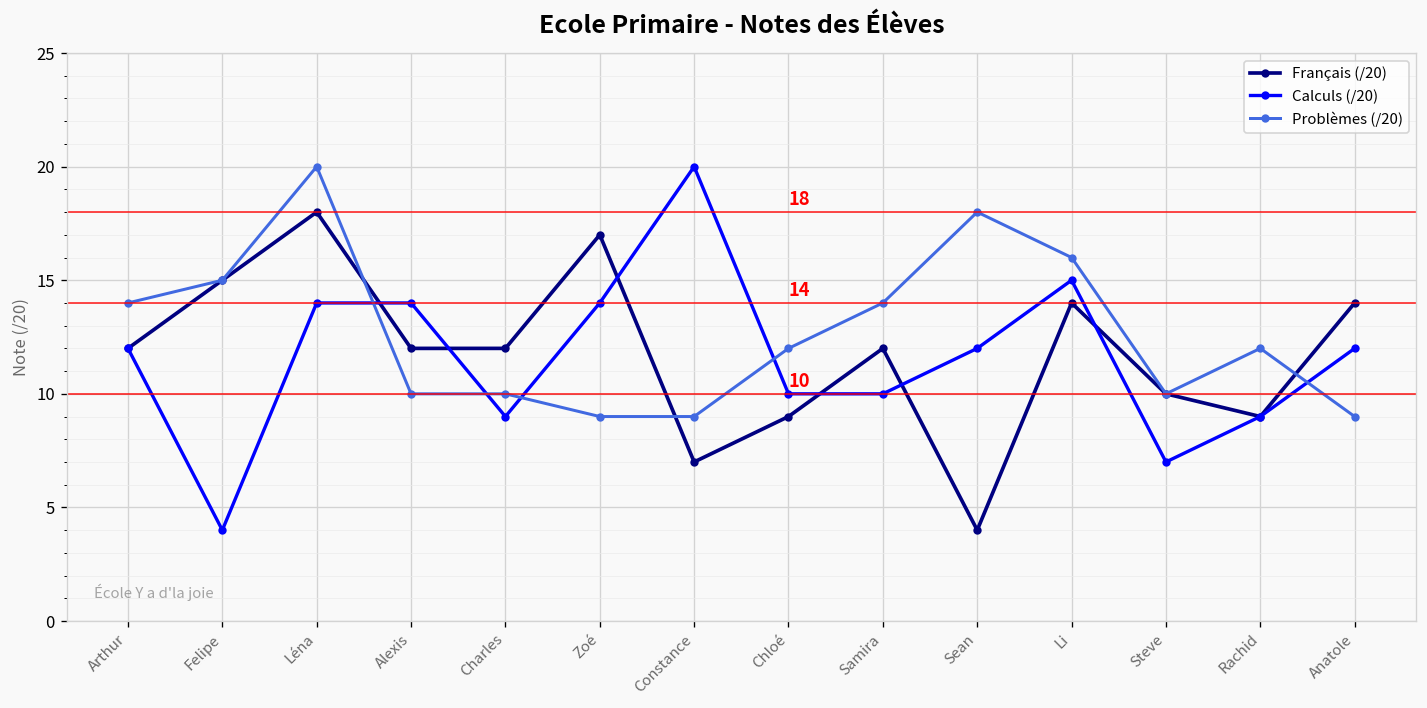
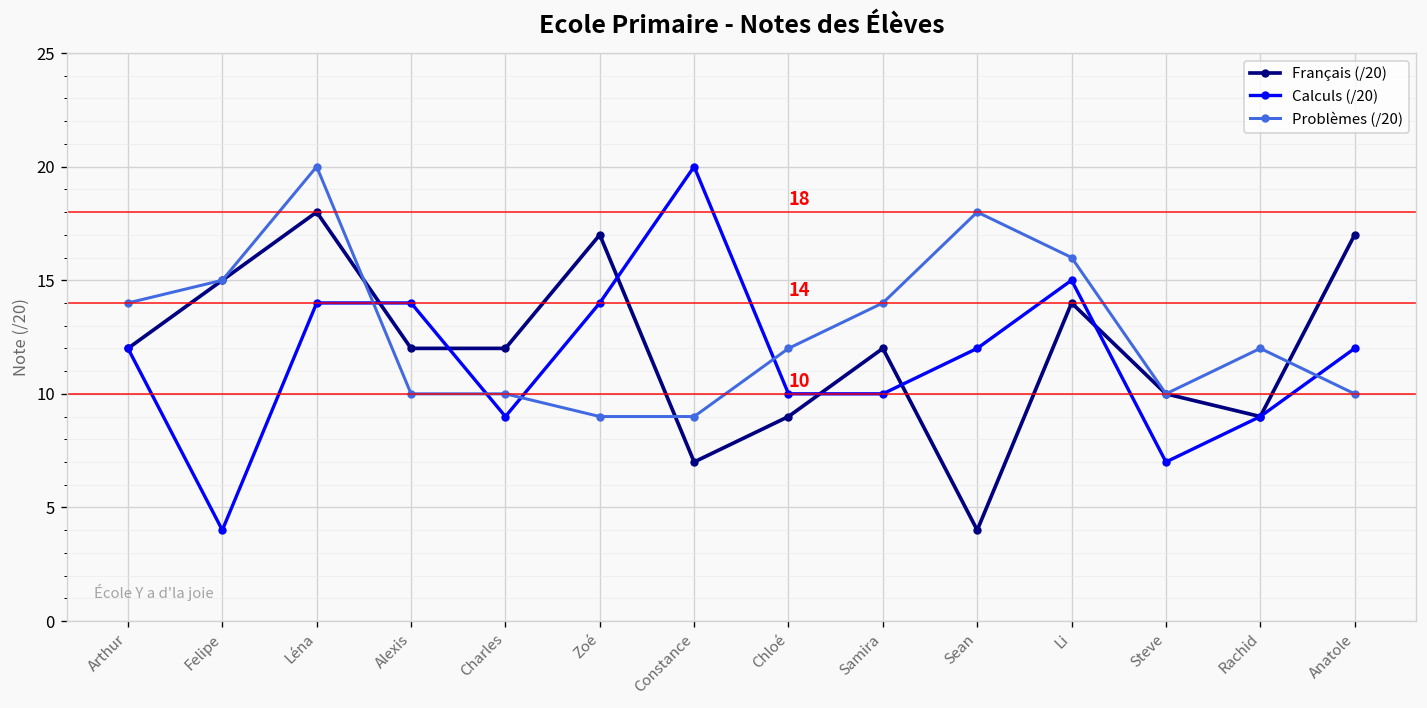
  {
    "Français (/20)": {
      "Léna": 18,
      "Alexis": 12,
      "Charles": 12,
      "Zoé": 17,
      "Constance": 7,
      "Chloé": 9,
      "Samira": 12,
      "Sean": 4,
      "Li": 14,
-     "Anatole": 14
+     "Anatole": 17
    },
    "Calculs (/20)": {
      "Chloé": 10
    },
    "Problèmes (/20)": {
      "Arthur": 14,
      "Léna": 20,
      "Alexis": 10,
      "Charles": 10,
      "Zoé": 9,
      "Constance": 9,
      "Chloé": 12,
      "Samira": 14,
      "Sean": 18,
      "Li": 16,
      "Rachid": 12,
-     "Anatole": 9
+     "Anatole": 10
    }
  }
